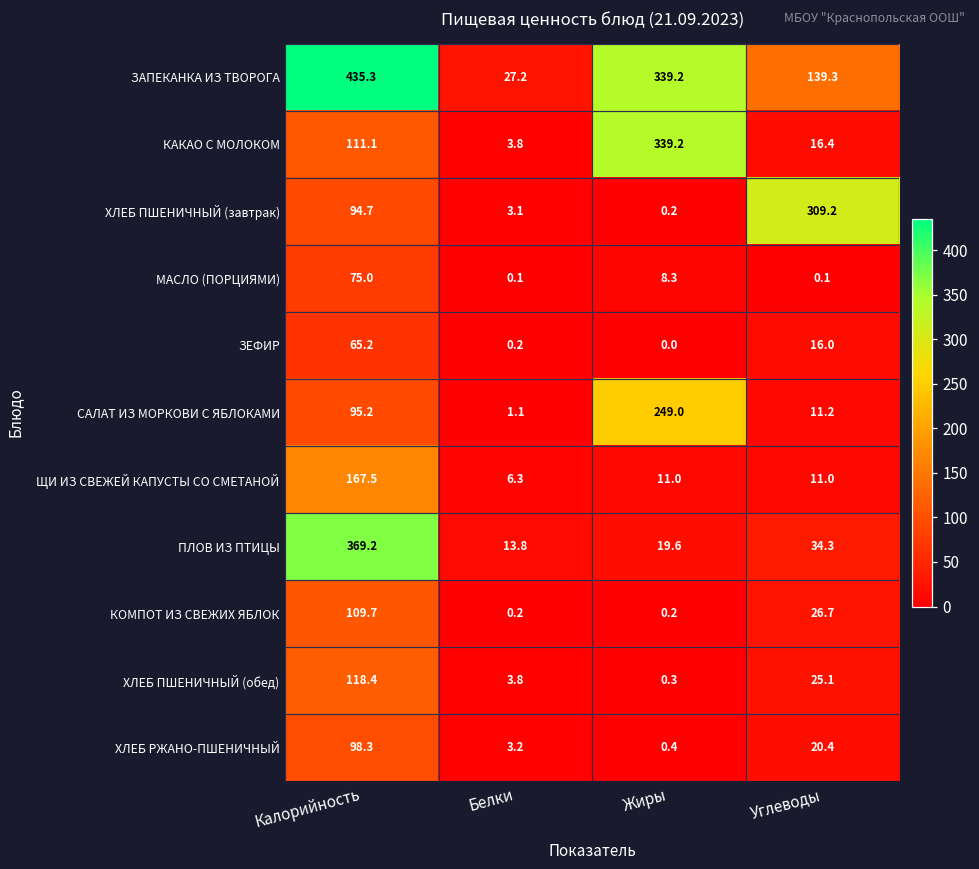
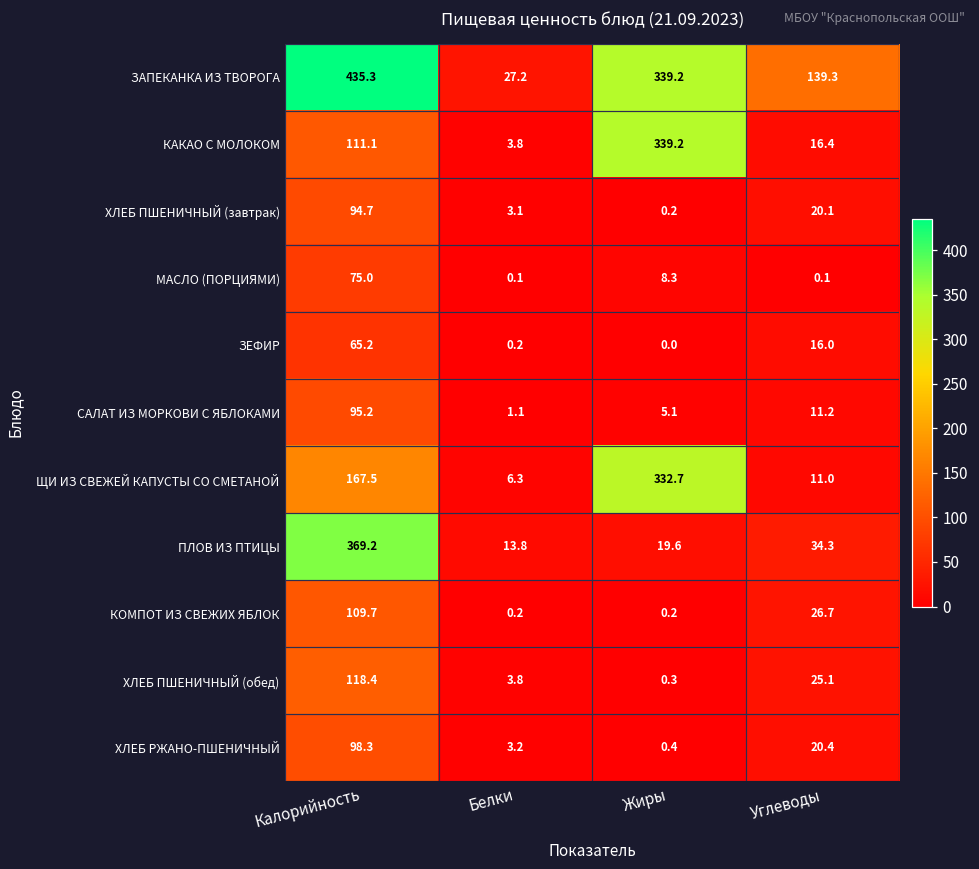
  {
    "ЗАПЕКАНКА ИЗ ТВОРОГА": {
      "Калорийность": 435.3,
      "Белки": 27.2,
      "Жиры": 339.2,
      "Углеводы": 139.3
    },
    "КАКАО С МОЛОКОМ": {
      "Калорийность": 111.1,
      "Белки": 3.8,
      "Жиры": 339.2,
      "Углеводы": 16.4
    },
    "ХЛЕБ ПШЕНИЧНЫЙ (завтрак)": {
      "Калорийность": 94.7,
      "Белки": 3.1,
      "Жиры": 0.2,
-     "Углеводы": 309.2
+     "Углеводы": 20.1
    },
    "МАСЛО (ПОРЦИЯМИ)": {
      "Калорийность": 75.0,
      "Белки": 0.1,
      "Жиры": 8.3,
      "Углеводы": 0.1
    },
    "ЗЕФИР": {
      "Калорийность": 65.2,
      "Белки": 0.2,
      "Жиры": 0.0,
      "Углеводы": 16.0
    },
    "САЛАТ ИЗ МОРКОВИ С ЯБЛОКАМИ": {
      "Калорийность": 95.2,
      "Белки": 1.1,
-     "Жиры": 249.0,
+     "Жиры": 5.1,
      "Углеводы": 11.2
    },
    "ЩИ ИЗ СВЕЖЕЙ КАПУСТЫ СО СМЕТАНОЙ": {
      "Калорийность": 167.5,
      "Белки": 6.3,
-     "Жиры": 11.0,
+     "Жиры": 332.7,
      "Углеводы": 11.0
    },
    "ПЛОВ ИЗ ПТИЦЫ": {
      "Калорийность": 369.2,
      "Белки": 13.8,
      "Жиры": 19.6,
      "Углеводы": 34.3
    },
    "КОМПОТ ИЗ СВЕЖИХ ЯБЛОК": {
      "Калорийность": 109.7,
      "Белки": 0.2,
      "Жиры": 0.2,
      "Углеводы": 26.7
    },
    "ХЛЕБ ПШЕНИЧНЫЙ (обед)": {
      "Калорийность": 118.4,
      "Белки": 3.8,
      "Жиры": 0.3,
      "Углеводы": 25.1
    },
    "ХЛЕБ РЖАНО-ПШЕНИЧНЫЙ": {
      "Калорийность": 98.3,
      "Белки": 3.2,
      "Жиры": 0.4,
      "Углеводы": 20.4
    }
  }
